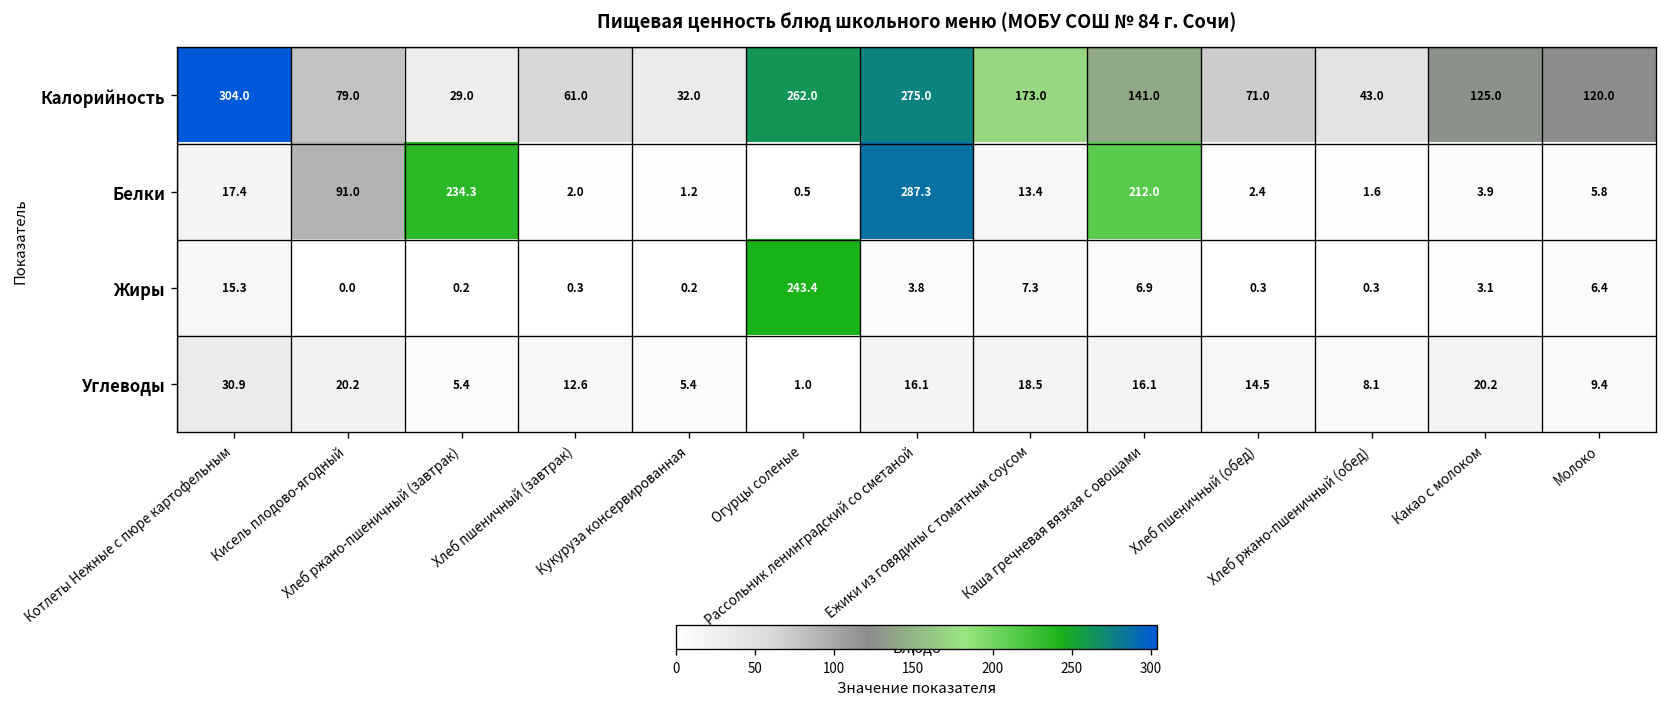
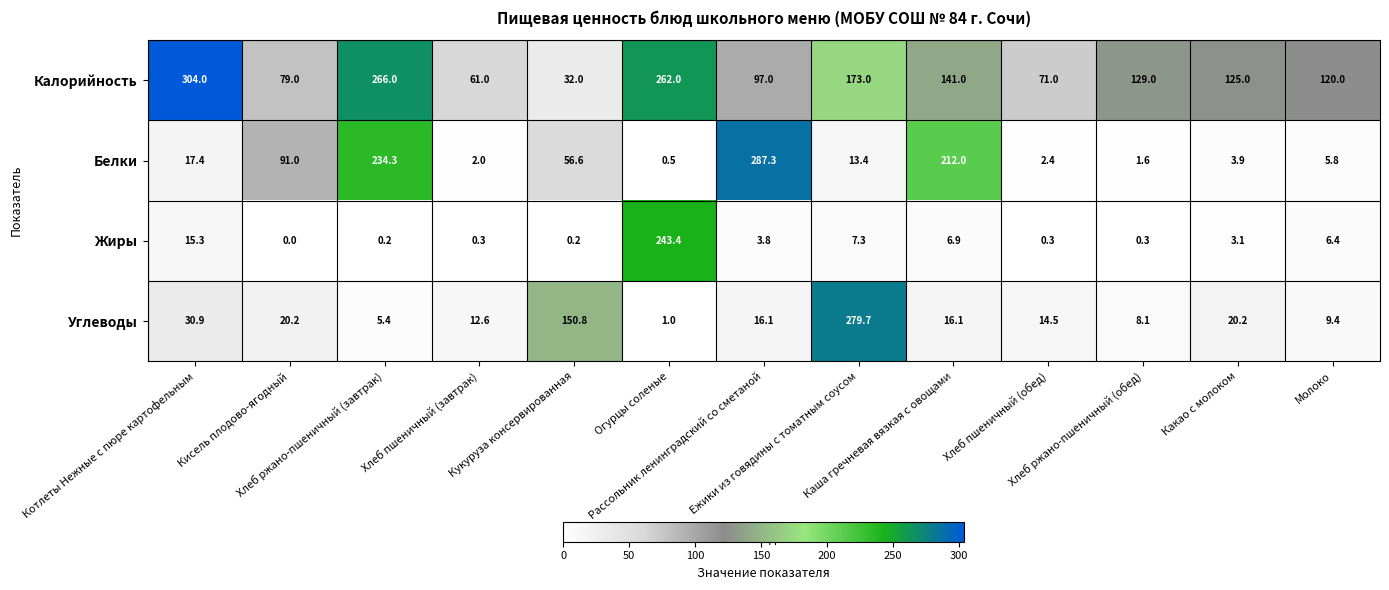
  {
    "Калорийность": {
      "Котлеты Нежные с пюре картофельным": 304.0,
      "Кисель плодово-ягодный": 79.0,
-     "Хлеб ржано-пшеничный (завтрак)": 29.0,
+     "Хлеб ржано-пшеничный (завтрак)": 266.0,
      "Хлеб пшеничный (завтрак)": 61.0,
      "Кукуруза консервированная": 32.0,
      "Огурцы соленые": 262.0,
-     "Рассольник ленинградский со сметаной": 275.0,
+     "Рассольник ленинградский со сметаной": 97.0,
      "Ежики из говядины с томатным соусом": 173.0,
      "Каша гречневая вязкая с овощами": 141.0,
      "Хлеб пшеничный (обед)": 71.0,
-     "Хлеб ржано-пшеничный (обед)": 43.0,
+     "Хлеб ржано-пшеничный (обед)": 129.0,
      "Какао с молоком": 125.0,
      "Молоко": 120.0
    },
    "Белки": {
      "Котлеты Нежные с пюре картофельным": 17.4,
      "Кисель плодово-ягодный": 91.0,
      "Хлеб ржано-пшеничный (завтрак)": 234.3,
      "Хлеб пшеничный (завтрак)": 2.0,
-     "Кукуруза консервированная": 1.2,
+     "Кукуруза консервированная": 56.6,
      "Огурцы соленые": 0.5,
      "Рассольник ленинградский со сметаной": 287.3,
      "Ежики из говядины с томатным соусом": 13.4,
      "Каша гречневая вязкая с овощами": 212.0,
      "Хлеб пшеничный (обед)": 2.4,
      "Хлеб ржано-пшеничный (обед)": 1.6,
      "Какао с молоком": 3.9,
      "Молоко": 5.8
    },
    "Жиры": {
      "Котлеты Нежные с пюре картофельным": 15.3,
      "Кисель плодово-ягодный": 0.0,
      "Хлеб ржано-пшеничный (завтрак)": 0.2,
      "Хлеб пшеничный (завтрак)": 0.3,
      "Кукуруза консервированная": 0.2,
      "Огурцы соленые": 243.4,
      "Рассольник ленинградский со сметаной": 3.8,
      "Ежики из говядины с томатным соусом": 7.3,
      "Каша гречневая вязкая с овощами": 6.9,
      "Хлеб пшеничный (обед)": 0.3,
      "Хлеб ржано-пшеничный (обед)": 0.3,
      "Какао с молоком": 3.1,
      "Молоко": 6.4
    },
    "Углеводы": {
      "Котлеты Нежные с пюре картофельным": 30.9,
      "Кисель плодово-ягодный": 20.2,
      "Хлеб ржано-пшеничный (завтрак)": 5.4,
      "Хлеб пшеничный (завтрак)": 12.6,
-     "Кукуруза консервированная": 5.4,
+     "Кукуруза консервированная": 150.8,
      "Огурцы соленые": 1.0,
      "Рассольник ленинградский со сметаной": 16.1,
-     "Ежики из говядины с томатным соусом": 18.5,
+     "Ежики из говядины с томатным соусом": 279.7,
      "Каша гречневая вязкая с овощами": 16.1,
      "Хлеб пшеничный (обед)": 14.5,
      "Хлеб ржано-пшеничный (обед)": 8.1,
      "Какао с молоком": 20.2,
      "Молоко": 9.4
    }
  }
